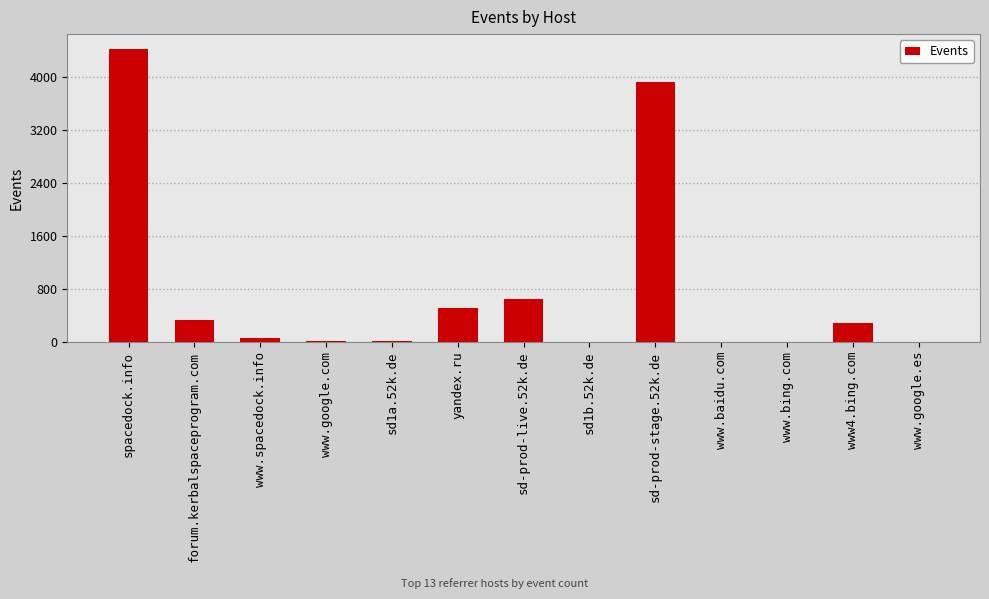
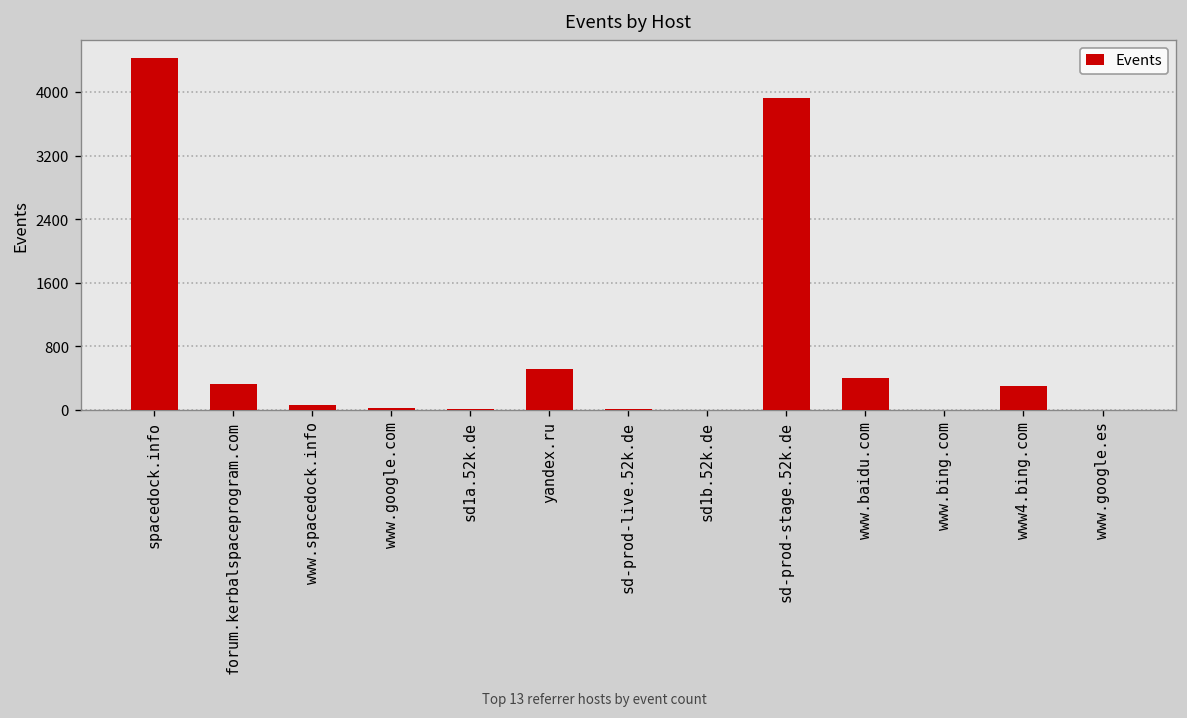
  {
    "spacedock.info": 4400,
    "forum.kerbalspaceprogram.com": 300,
    "www.spacedock.info": 100,
    "yandex.ru": 500,
-   "sd-prod-live.52k.de": 700,
+   "sd-prod-live.52k.de": 0,
    "sd-prod-stage.52k.de": 3900,
-   "www.baidu.com": 0,
+   "www.baidu.com": 400,
    "www4.bing.com": 300
  }
